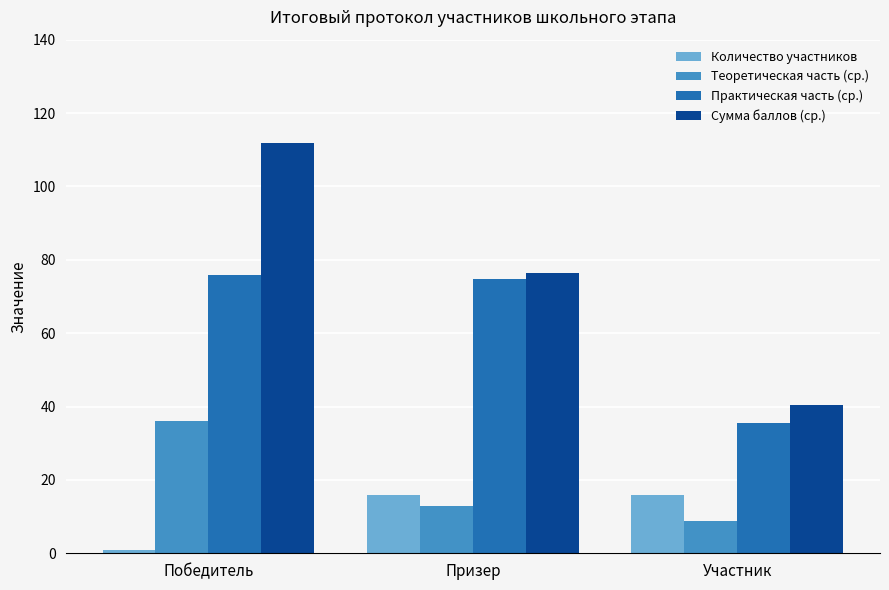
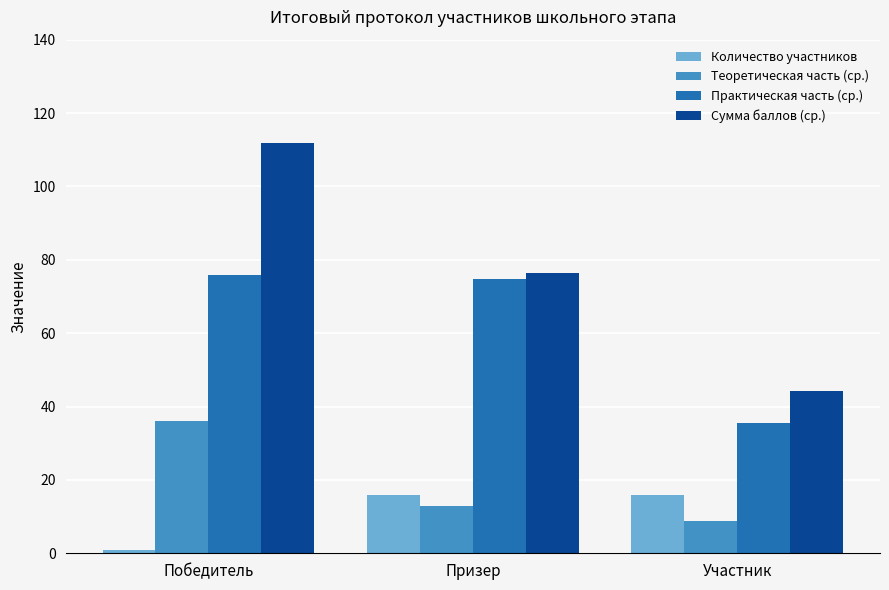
  {
    "Сумма баллов (ср.)": {
      "Победитель": 112,
      "Призер": 76,
-     "Участник": 40
+     "Участник": 44
    }
  }
